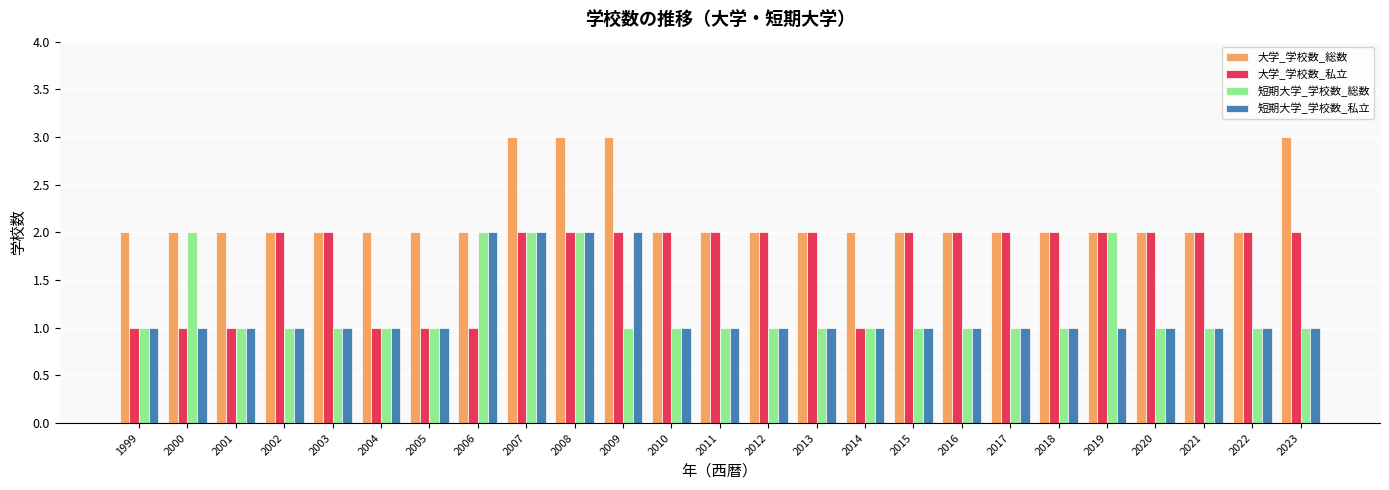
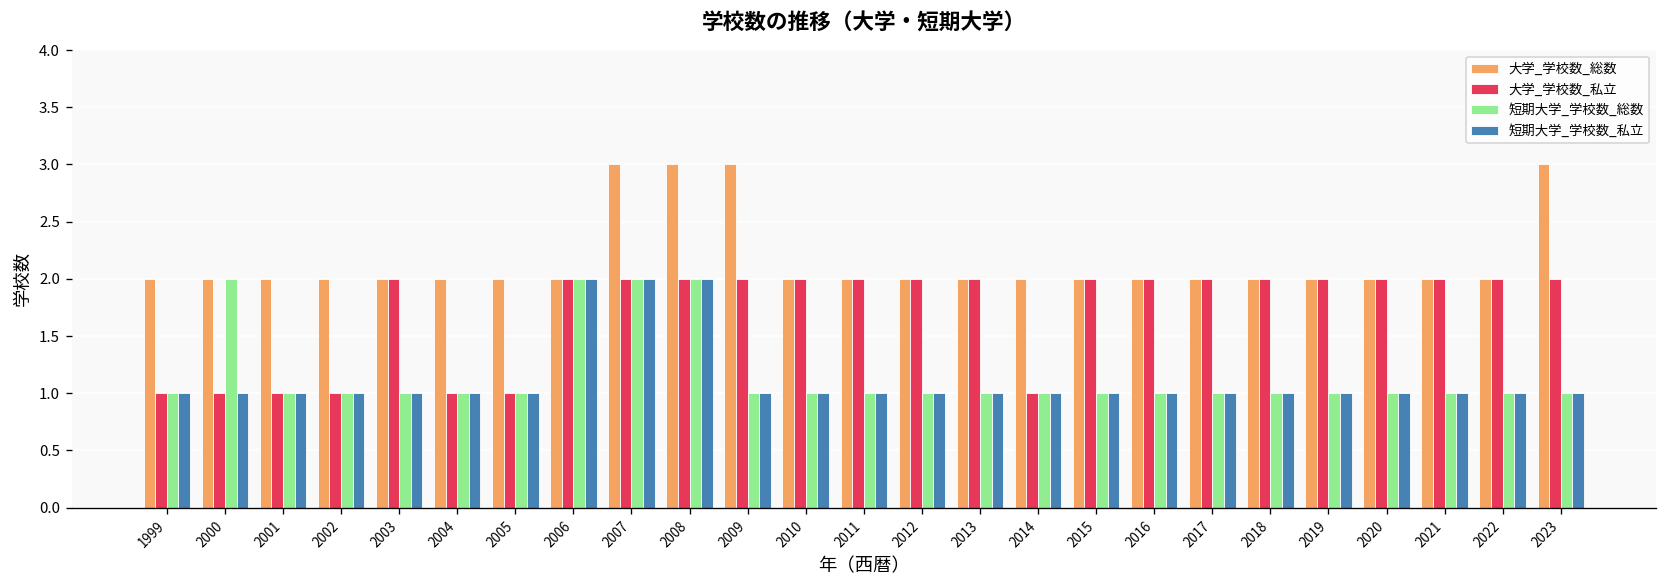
  {
    "大学_学校数_総数": {
      "1999": 2,
      "2000": 2,
      "2001": 2,
      "2002": 2,
      "2003": 2,
      "2004": 2,
      "2005": 2,
      "2006": 2,
      "2007": 3,
      "2008": 3,
      "2009": 3,
      "2010": 2,
      "2011": 2,
      "2012": 2,
      "2013": 2,
      "2014": 2,
      "2015": 2,
      "2016": 2,
      "2017": 2,
      "2018": 2,
      "2019": 2,
      "2020": 2,
      "2021": 2,
      "2022": 2,
      "2023": 3
    },
    "大学_学校数_私立": {
      "1999": 1,
      "2000": 1,
      "2001": 1,
-     "2002": 2,
+     "2002": 1,
      "2003": 2,
      "2004": 1,
      "2005": 1,
-     "2006": 1,
+     "2006": 2,
      "2007": 2,
      "2008": 2,
      "2009": 2,
      "2010": 2,
      "2011": 2,
      "2012": 2,
      "2013": 2,
      "2014": 1,
      "2015": 2,
      "2016": 2,
      "2017": 2,
      "2018": 2,
      "2019": 2,
      "2020": 2,
      "2021": 2,
      "2022": 2,
      "2023": 2
    },
    "短期大学_学校数_総数": {
      "1999": 1,
      "2000": 2,
      "2001": 1,
      "2002": 1,
      "2003": 1,
      "2004": 1,
      "2005": 1,
      "2006": 2,
      "2007": 2,
      "2008": 2,
      "2009": 1,
      "2010": 1,
      "2011": 1,
      "2012": 1,
      "2013": 1,
      "2014": 1,
      "2015": 1,
      "2016": 1,
      "2017": 1,
      "2018": 1,
-     "2019": 2,
+     "2019": 1,
      "2020": 1,
      "2021": 1,
      "2022": 1,
      "2023": 1
    },
    "短期大学_学校数_私立": {
      "1999": 1,
      "2000": 1,
      "2001": 1,
      "2002": 1,
      "2003": 1,
      "2004": 1,
      "2005": 1,
      "2006": 2,
      "2007": 2,
      "2008": 2,
-     "2009": 2,
+     "2009": 1,
      "2010": 1,
      "2011": 1,
      "2012": 1,
      "2013": 1,
      "2014": 1,
      "2015": 1,
      "2016": 1,
      "2017": 1,
      "2018": 1,
      "2019": 1,
      "2020": 1,
      "2021": 1,
      "2022": 1,
      "2023": 1
    }
  }
